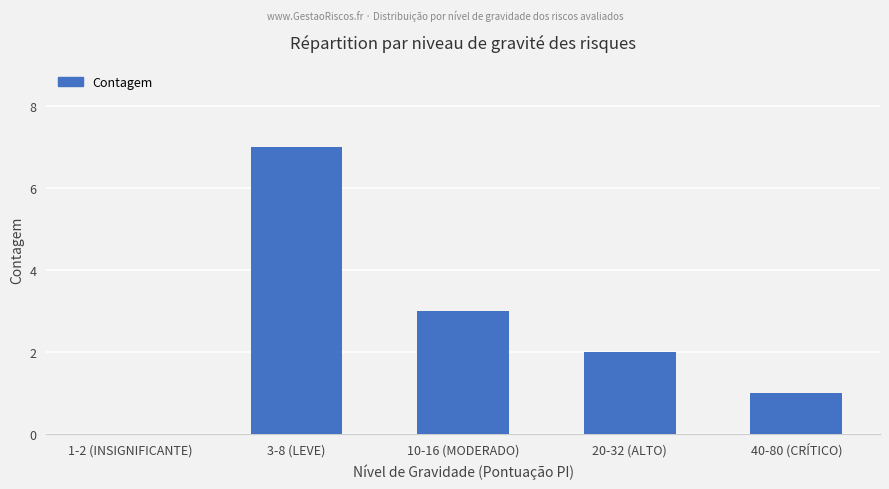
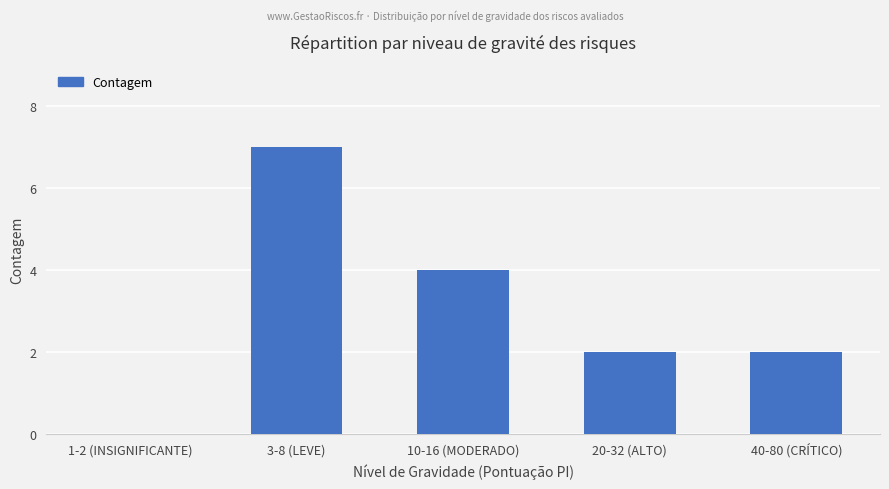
  {
    "1-2 (INSIGNIFICANTE)": 0,
    "3-8 (LEVE)": 7,
-   "10-16 (MODERADO)": 3,
+   "10-16 (MODERADO)": 4,
    "20-32 (ALTO)": 2,
-   "40-80 (CRÍTICO)": 1
+   "40-80 (CRÍTICO)": 2
  }
